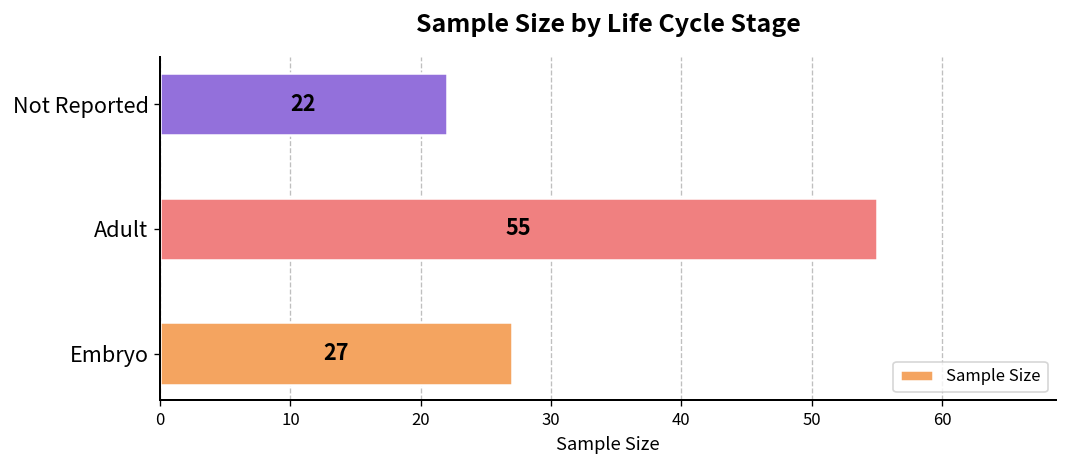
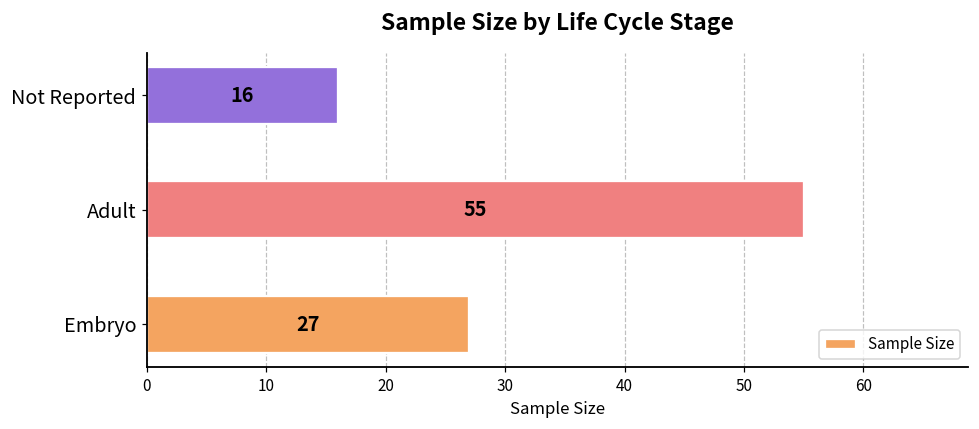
  {
-   "Not Reported": 22,
+   "Not Reported": 16,
    "Adult": 55,
    "Embryo": 27
  }
